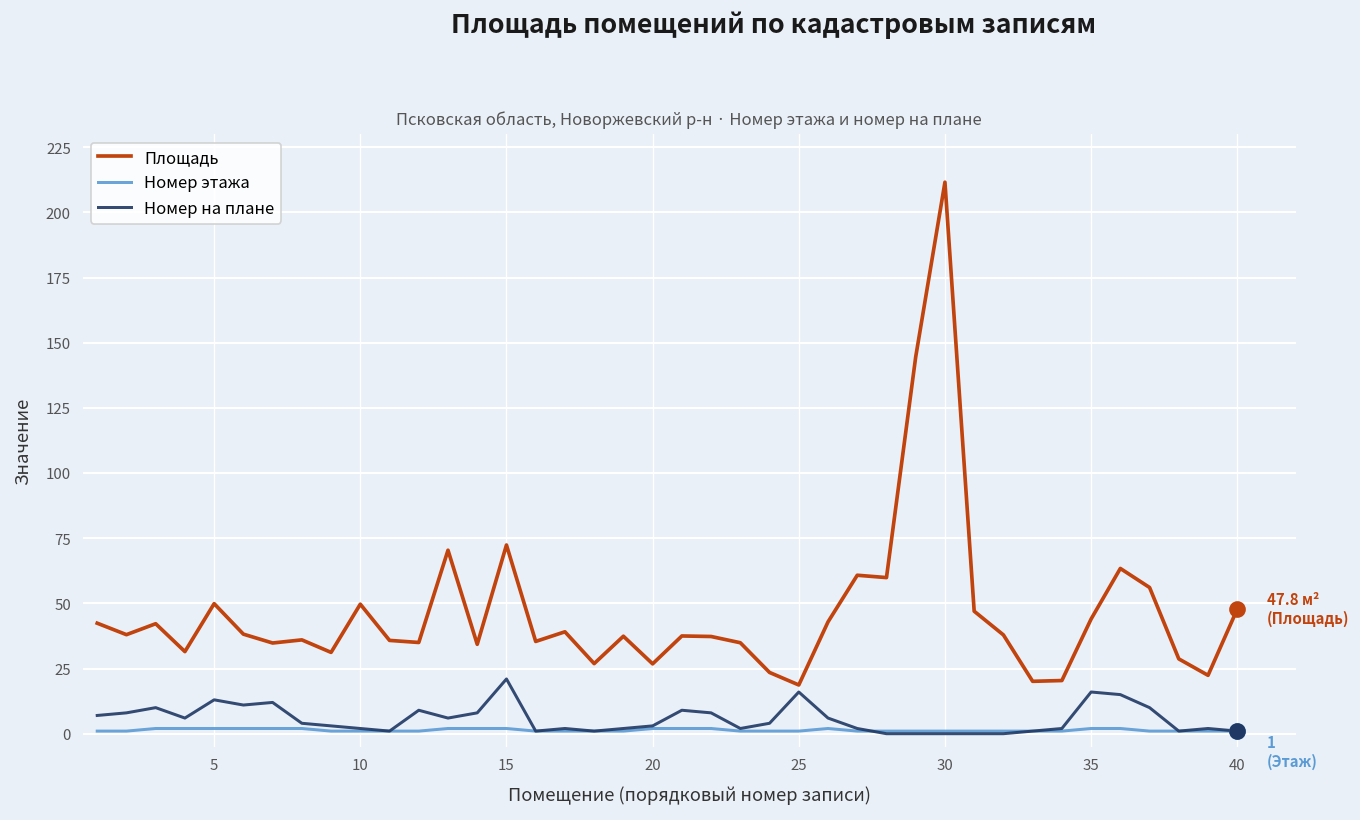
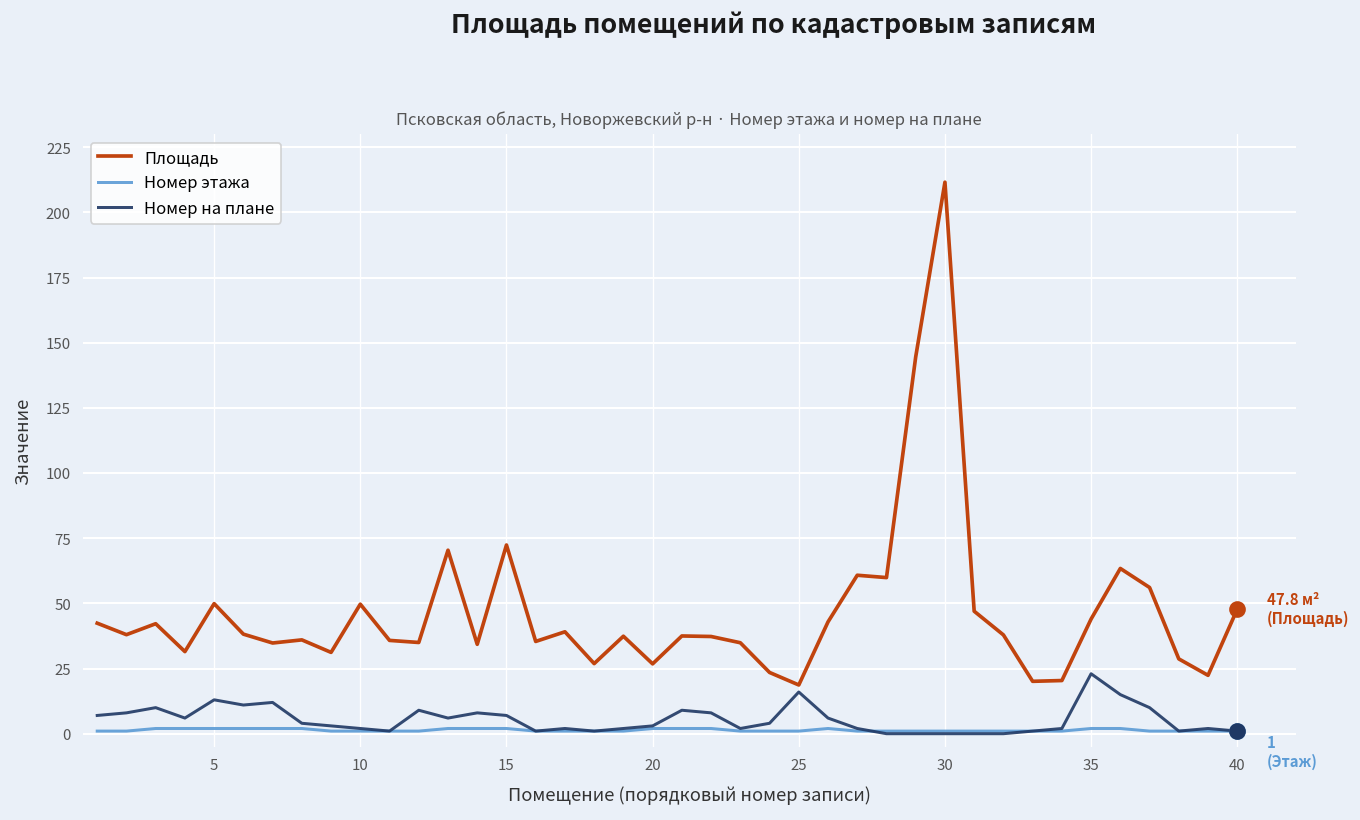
  {
    "Номер на плане": {
      "5": 13,
-     "15": 21,
+     "15": 7,
      "25": 16,
-     "35": 16
+     "35": 23
    }
  }
